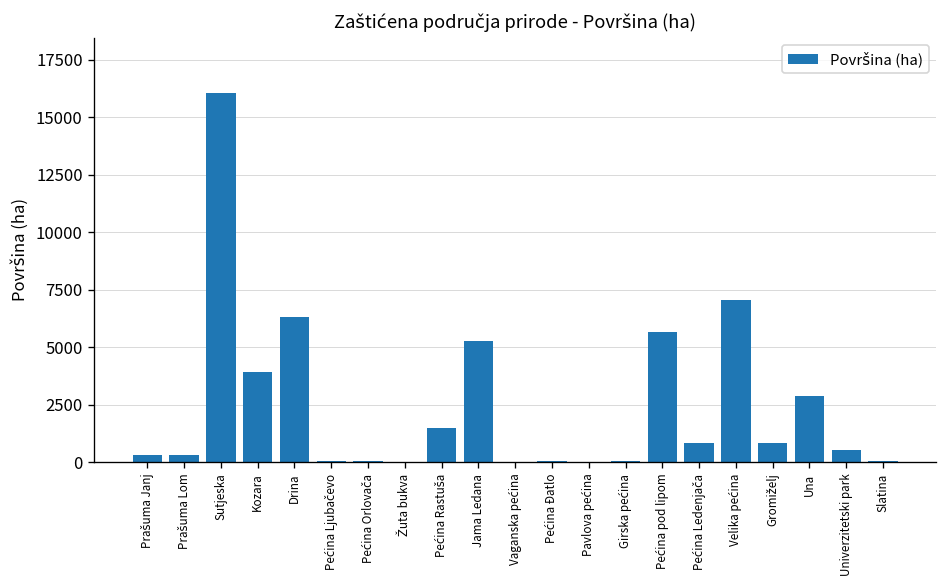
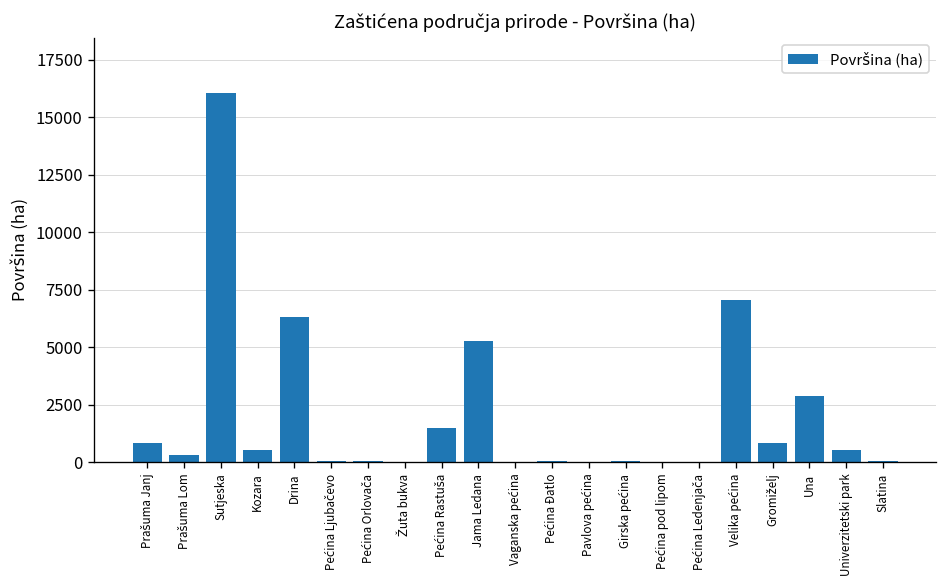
  {
-   "Prašuma Janj": 300,
+   "Prašuma Janj": 800,
    "Prašuma Lom": 300,
    "Sutjeska": 16100,
-   "Kozara": 3900,
+   "Kozara": 500,
    "Drina": 6300,
    "Pećina Rastuša": 1500,
    "Jama Ledana": 5300,
-   "Pećina pod lipom": 5700,
-   "Pećina Ledenjača": 800,
+   "Pećina pod lipom": 0,
+   "Pećina Ledenjača": 0,
    "Velika pećina": 7000,
    "Gromiželj": 800,
    "Una": 2900,
    "Univerzitetski park": 500
  }
